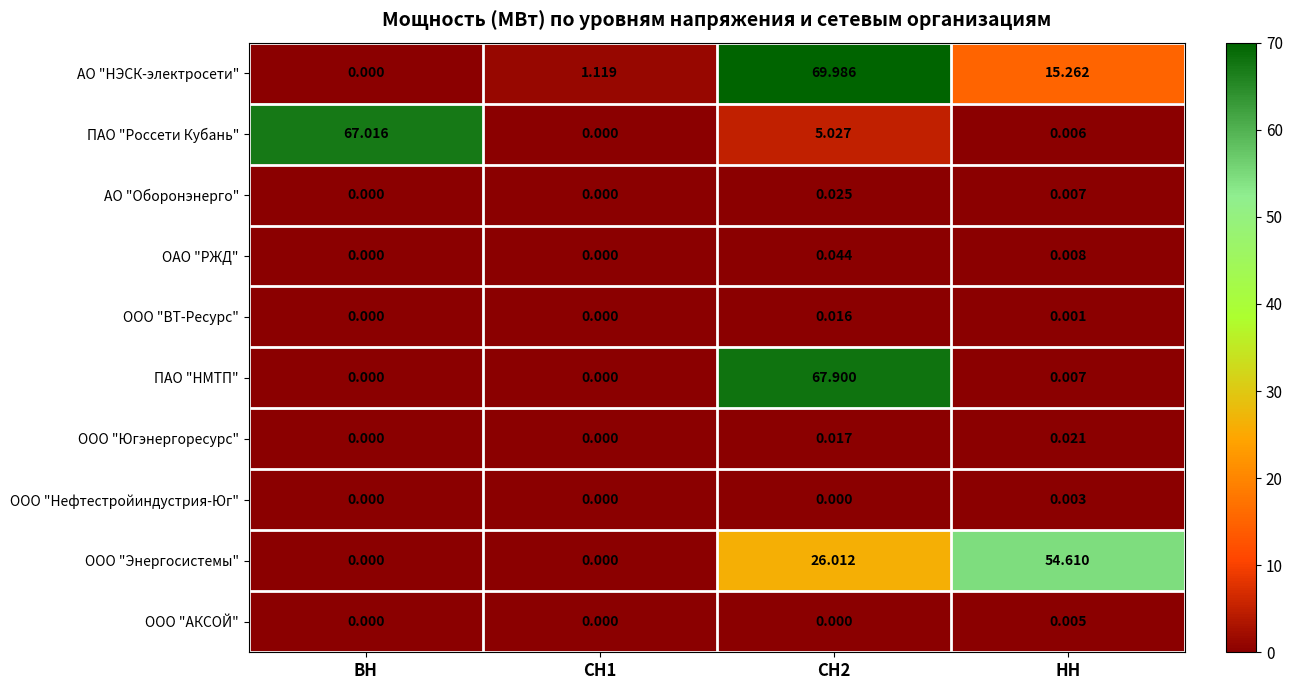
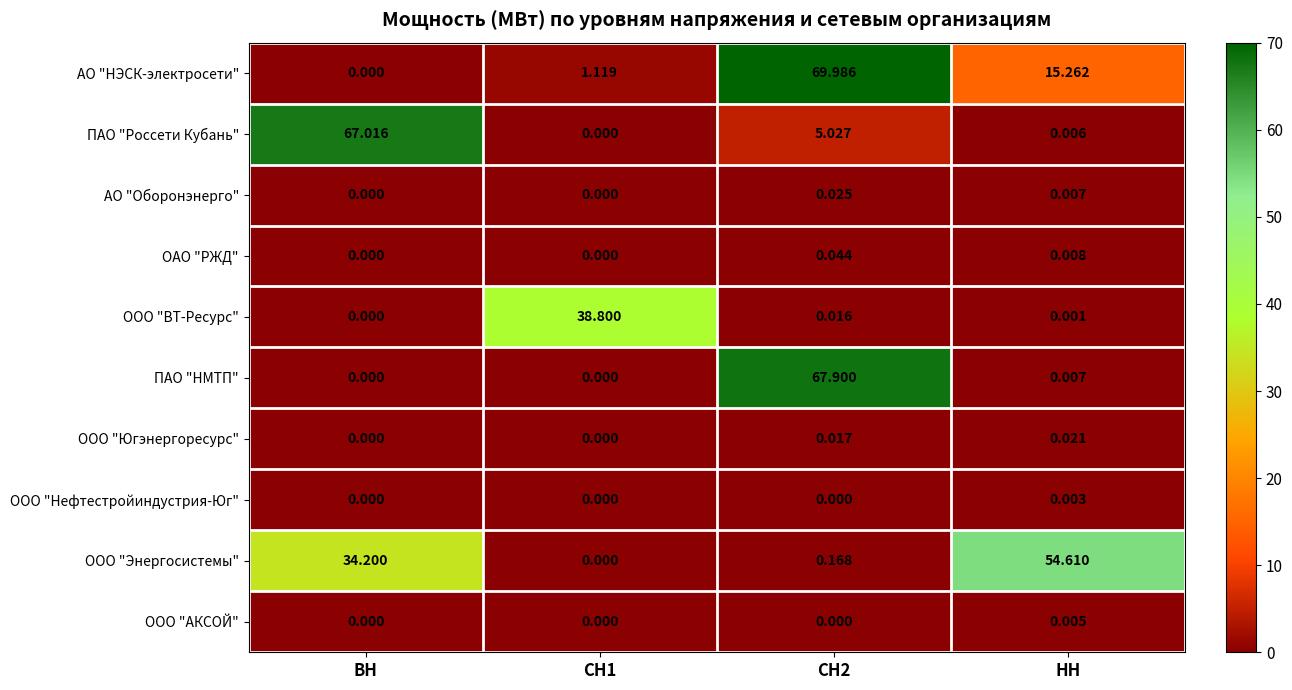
  {
    "АО \"НЭСК-электросети\"": {
      "ВН": 0.000,
      "СН1": 1.119,
      "СН2": 69.986,
      "НН": 15.262
    },
    "ПАО \"Россети Кубань\"": {
      "ВН": 67.016,
      "СН1": 0.000,
      "СН2": 5.027,
      "НН": 0.006
    },
    "АО \"Оборонэнерго\"": {
      "ВН": 0.000,
      "СН1": 0.000,
      "СН2": 0.025,
      "НН": 0.007
    },
    "ОАО \"РЖД\"": {
      "ВН": 0.000,
      "СН1": 0.000,
      "СН2": 0.044,
      "НН": 0.008
    },
    "ООО \"ВТ-Ресурс\"": {
      "ВН": 0.000,
-     "СН1": 0.000,
+     "СН1": 38.800,
      "СН2": 0.016,
      "НН": 0.001
    },
    "ПАО \"НМТП\"": {
      "ВН": 0.000,
      "СН1": 0.000,
      "СН2": 67.900,
      "НН": 0.007
    },
    "ООО \"Югэнергоресурс\"": {
      "ВН": 0.000,
      "СН1": 0.000,
      "СН2": 0.017,
      "НН": 0.021
    },
    "ООО \"Нефтестройиндустрия-Юг\"": {
      "ВН": 0.000,
      "СН1": 0.000,
      "СН2": 0.000,
      "НН": 0.003
    },
    "ООО \"Энергосистемы\"": {
-     "ВН": 0.000,
+     "ВН": 34.200,
      "СН1": 0.000,
-     "СН2": 26.012,
+     "СН2": 0.168,
      "НН": 54.610
    },
    "ООО \"АКСОЙ\"": {
      "ВН": 0.000,
      "СН1": 0.000,
      "СН2": 0.000,
      "НН": 0.005
    }
  }
